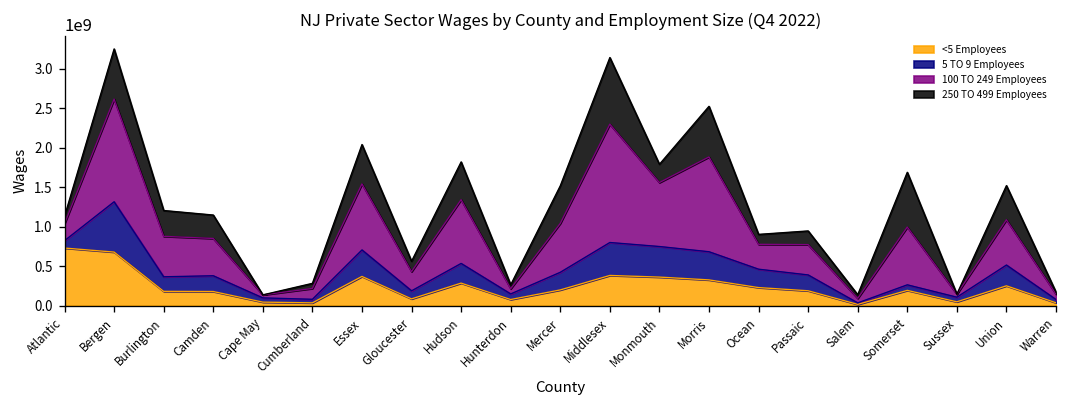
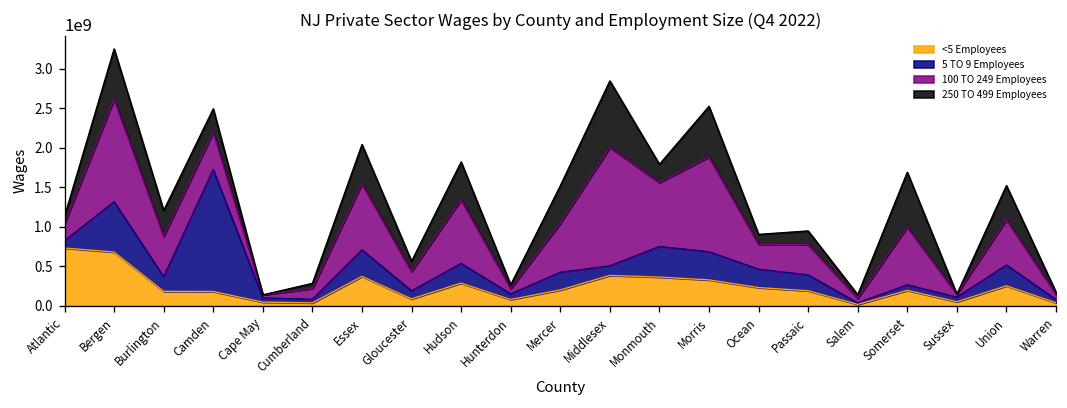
  {
    "<5 Employees": {
      "Atlantic": 700000000,
      "Bergen": 700000000,
      "Burlington": 200000000,
      "Camden": 200000000,
      "Cape May": 0,
      "Cumberland": 0,
      "Essex": 400000000,
      "Gloucester": 100000000,
      "Hudson": 300000000,
      "Hunterdon": 100000000,
      "Mercer": 200000000,
      "Middlesex": 400000000,
      "Monmouth": 400000000,
      "Morris": 300000000,
      "Ocean": 200000000,
      "Passaic": 200000000,
      "Somerset": 200000000,
      "Sussex": 0,
      "Union": 200000000,
      "Warren": 0
    },
    "5 TO 9 Employees": {
      "Atlantic": 100000000,
      "Bergen": 600000000,
      "Burlington": 200000000,
-     "Camden": 200000000,
+     "Camden": 1500000000,
      "Cumberland": 0,
      "Essex": 300000000,
      "Gloucester": 100000000,
      "Hudson": 200000000,
      "Hunterdon": 100000000,
      "Mercer": 200000000,
-     "Middlesex": 400000000,
+     "Middlesex": 100000000,
      "Monmouth": 400000000,
      "Morris": 400000000,
      "Ocean": 200000000,
      "Passaic": 200000000,
      "Somerset": 100000000,
      "Sussex": 100000000,
      "Union": 300000000,
      "Warren": 0
    },
    "100 TO 249 Employees": {
      "Atlantic": 200000000,
      "Bergen": 1300000000,
      "Burlington": 500000000,
      "Camden": 500000000,
      "Cumberland": 100000000,
      "Essex": 800000000,
      "Gloucester": 200000000,
      "Hudson": 800000000,
      "Hunterdon": 100000000,
      "Mercer": 600000000,
      "Middlesex": 1500000000,
      "Monmouth": 800000000,
      "Morris": 1200000000,
      "Ocean": 300000000,
      "Passaic": 400000000,
      "Salem": 100000000,
      "Somerset": 700000000,
      "Union": 600000000
    },
    "250 TO 499 Employees": {
      "Atlantic": 100000000,
      "Bergen": 600000000,
      "Burlington": 300000000,
      "Camden": 300000000,
      "Cumberland": 100000000,
      "Essex": 500000000,
      "Gloucester": 100000000,
      "Hudson": 500000000,
      "Hunterdon": 100000000,
      "Mercer": 500000000,
      "Middlesex": 800000000,
      "Monmouth": 200000000,
      "Morris": 600000000,
      "Ocean": 100000000,
      "Passaic": 200000000,
      "Salem": 0,
      "Somerset": 700000000,
      "Union": 400000000
    }
  }
